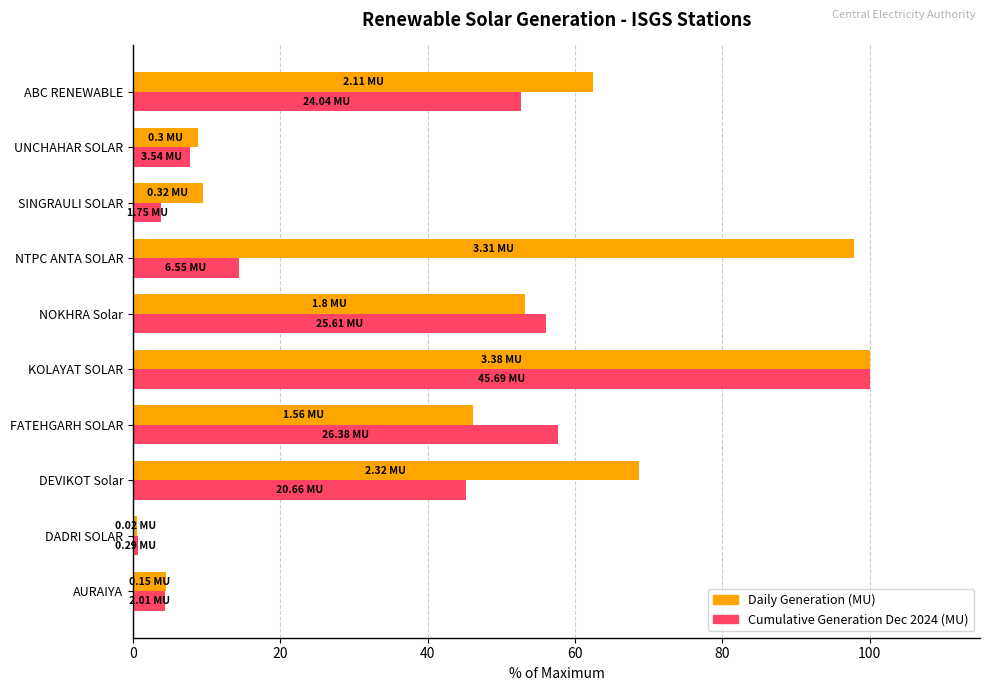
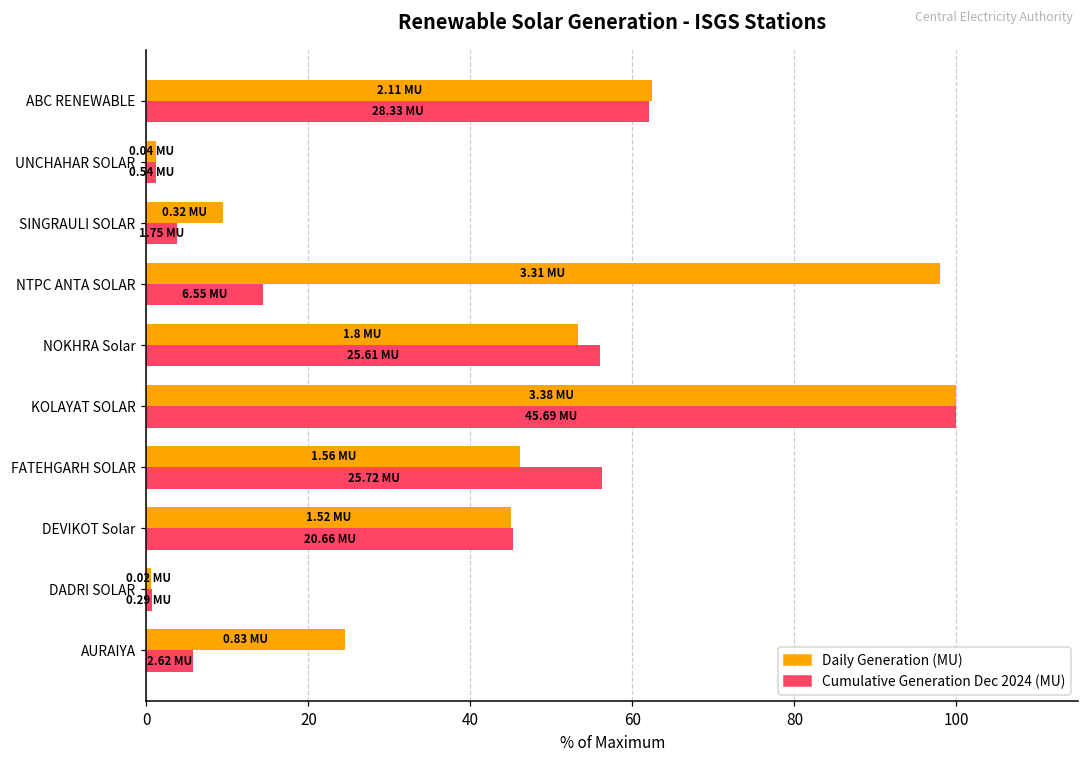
  {
    "Cumulative Generation Dec 2024 (MU)": {
-     "ABC RENEWABLE": 24.04,
-     "UNCHAHAR SOLAR": 3.54,
-     "FATEHGARH SOLAR": 26.38,
-     "AURAIYA": 2.01
+     "ABC RENEWABLE": 28.33,
+     "UNCHAHAR SOLAR": 0.54,
+     "FATEHGARH SOLAR": 25.72,
+     "AURAIYA": 2.62
    },
    "Daily Generation (MU)": {
-     "UNCHAHAR SOLAR": 0.3,
-     "DEVIKOT Solar": 2.32,
-     "AURAIYA": 0.15
+     "UNCHAHAR SOLAR": 0.04,
+     "DEVIKOT Solar": 1.52,
+     "AURAIYA": 0.83
    }
  }
